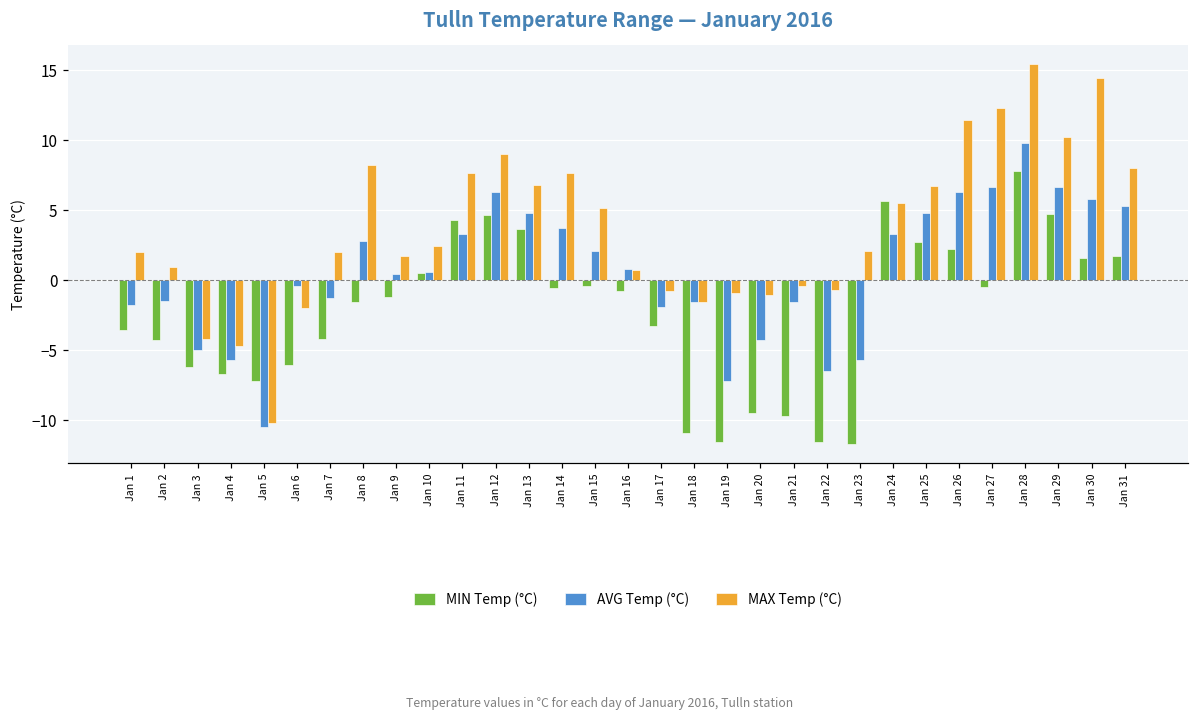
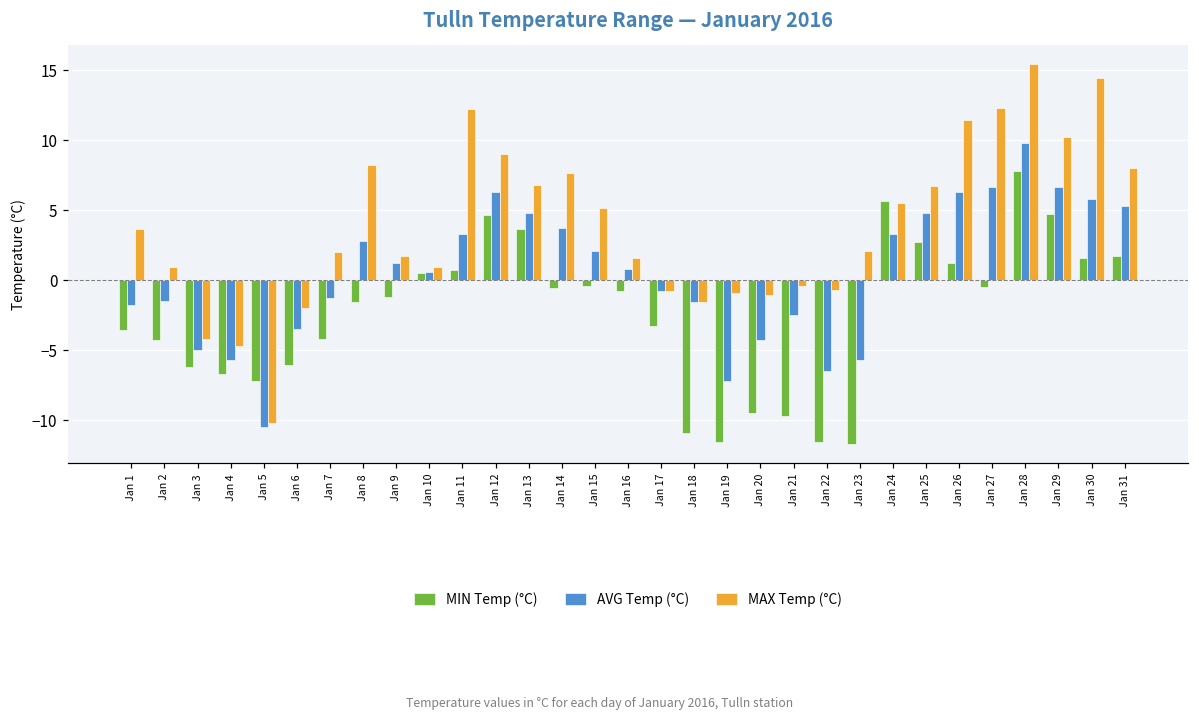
  {
    "MIN Temp (°C)": {
      "Jan 1": -3.6,
      "Jan 2": -4.3,
      "Jan 3": -6.2,
      "Jan 4": -6.7,
      "Jan 5": -7.2,
      "Jan 6": -6.1,
      "Jan 7": -4.2,
      "Jan 8": -1.6,
      "Jan 9": -1.2,
      "Jan 10": 0.5,
-     "Jan 11": 4.3,
+     "Jan 11": 0.7,
      "Jan 12": 4.6,
      "Jan 13": 3.6,
      "Jan 14": -0.6,
      "Jan 15": -0.4,
      "Jan 16": -0.8,
      "Jan 17": -3.3,
      "Jan 18": -10.9,
      "Jan 19": -11.6,
      "Jan 20": -9.5,
      "Jan 21": -9.7,
      "Jan 22": -11.6,
      "Jan 23": -11.7,
      "Jan 24": 5.6,
      "Jan 25": 2.7,
-     "Jan 26": 2.2,
+     "Jan 26": 1.2,
      "Jan 27": -0.5,
      "Jan 28": 7.8,
      "Jan 29": 4.7,
      "Jan 30": 1.6,
      "Jan 31": 1.7
    },
    "AVG Temp (°C)": {
      "Jan 1": -1.8,
      "Jan 2": -1.5,
      "Jan 3": -5.0,
      "Jan 4": -5.7,
      "Jan 5": -10.5,
-     "Jan 6": -0.4,
+     "Jan 6": -3.5,
      "Jan 7": -1.3,
      "Jan 8": 2.8,
-     "Jan 9": 0.4,
+     "Jan 9": 1.2,
      "Jan 10": 0.6,
      "Jan 11": 3.3,
      "Jan 12": 6.3,
      "Jan 13": 4.8,
      "Jan 14": 3.7,
      "Jan 15": 2.1,
      "Jan 16": 0.8,
-     "Jan 17": -1.9,
+     "Jan 17": -0.8,
      "Jan 18": -1.6,
      "Jan 19": -7.2,
      "Jan 20": -4.3,
-     "Jan 21": -1.6,
+     "Jan 21": -2.5,
      "Jan 22": -6.5,
      "Jan 23": -5.7,
      "Jan 24": 3.3,
      "Jan 25": 4.8,
      "Jan 26": 6.3,
      "Jan 27": 6.6,
      "Jan 28": 9.8,
      "Jan 29": 6.6,
      "Jan 30": 5.8,
      "Jan 31": 5.3
    },
    "MAX Temp (°C)": {
-     "Jan 1": 2.0,
+     "Jan 1": 3.6,
      "Jan 2": 0.9,
      "Jan 3": -4.2,
      "Jan 4": -4.7,
      "Jan 5": -10.2,
      "Jan 6": -2.0,
      "Jan 7": 2.0,
      "Jan 8": 8.2,
      "Jan 9": 1.7,
-     "Jan 10": 2.4,
-     "Jan 11": 7.6,
+     "Jan 10": 0.9,
+     "Jan 11": 12.2,
      "Jan 12": 9.0,
      "Jan 13": 6.8,
      "Jan 14": 7.6,
      "Jan 15": 5.1,
-     "Jan 16": 0.7,
+     "Jan 16": 1.6,
      "Jan 17": -0.8,
      "Jan 18": -1.6,
      "Jan 19": -0.9,
      "Jan 20": -1.1,
      "Jan 21": -0.4,
      "Jan 22": -0.7,
      "Jan 23": 2.1,
      "Jan 24": 5.5,
      "Jan 25": 6.7,
      "Jan 26": 11.4,
      "Jan 27": 12.3,
      "Jan 28": 15.4,
      "Jan 29": 10.2,
      "Jan 30": 14.4,
      "Jan 31": 8.0
    }
  }
